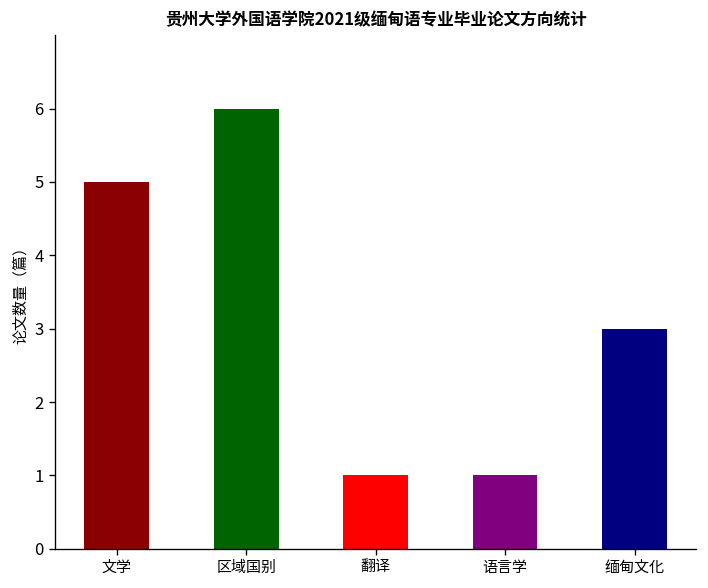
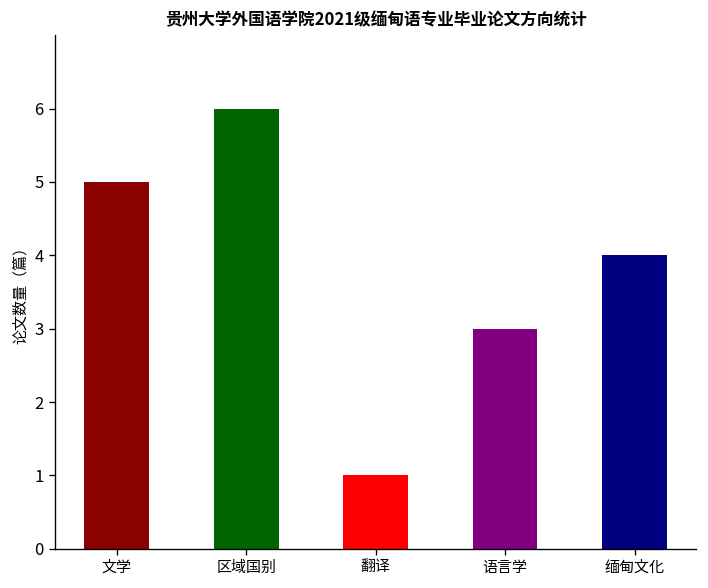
  {
    "文学": 5,
    "区域国别": 6,
    "翻译": 1,
-   "语言学": 1,
-   "缅甸文化": 3
+   "语言学": 3,
+   "缅甸文化": 4
  }
